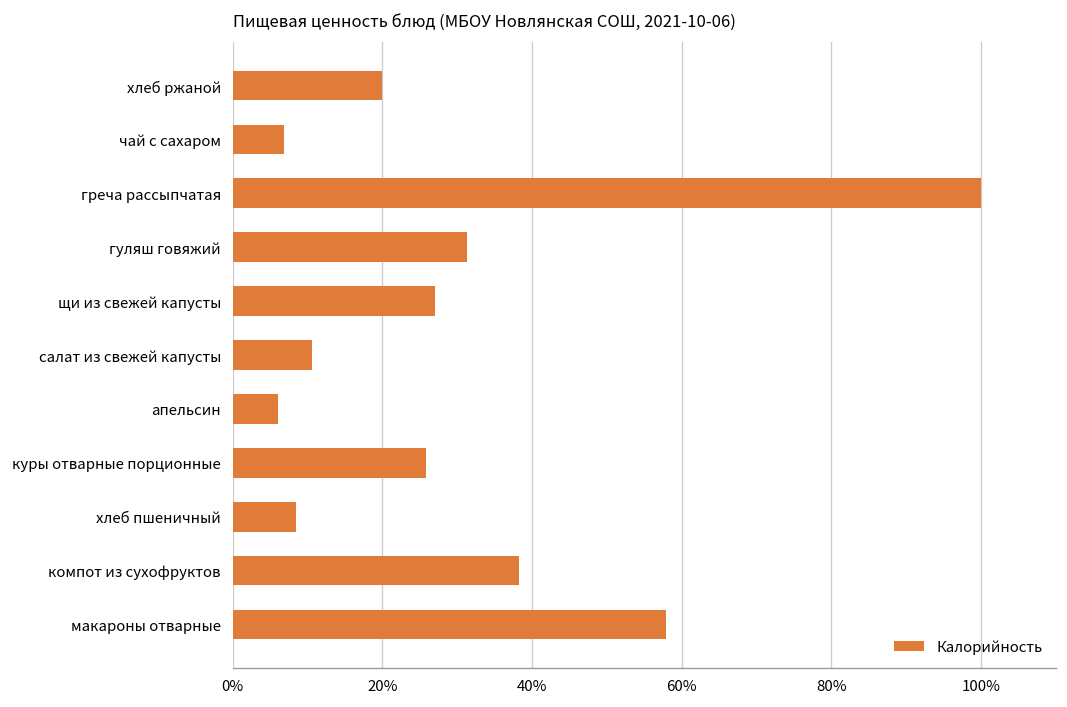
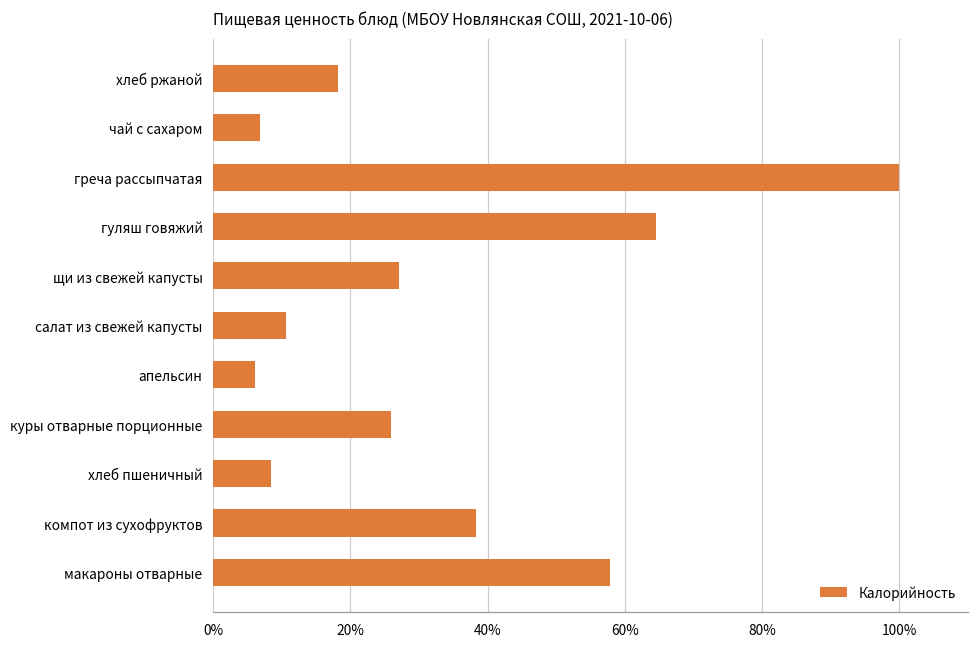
  {
-   "хлеб ржаной": "20%",
+   "хлеб ржаной": "18%",
    "чай с сахаром": "7%",
    "греча рассыпчатая": "100%",
-   "гуляш говяжий": "31%",
+   "гуляш говяжий": "64%",
    "щи из свежей капусты": "27%",
    "салат из свежей капусты": "11%",
    "апельсин": "6%",
    "куры отварные порционные": "26%",
    "хлеб пшеничный": "8%",
    "компот из сухофруктов": "38%",
    "макароны отварные": "58%"
  }
